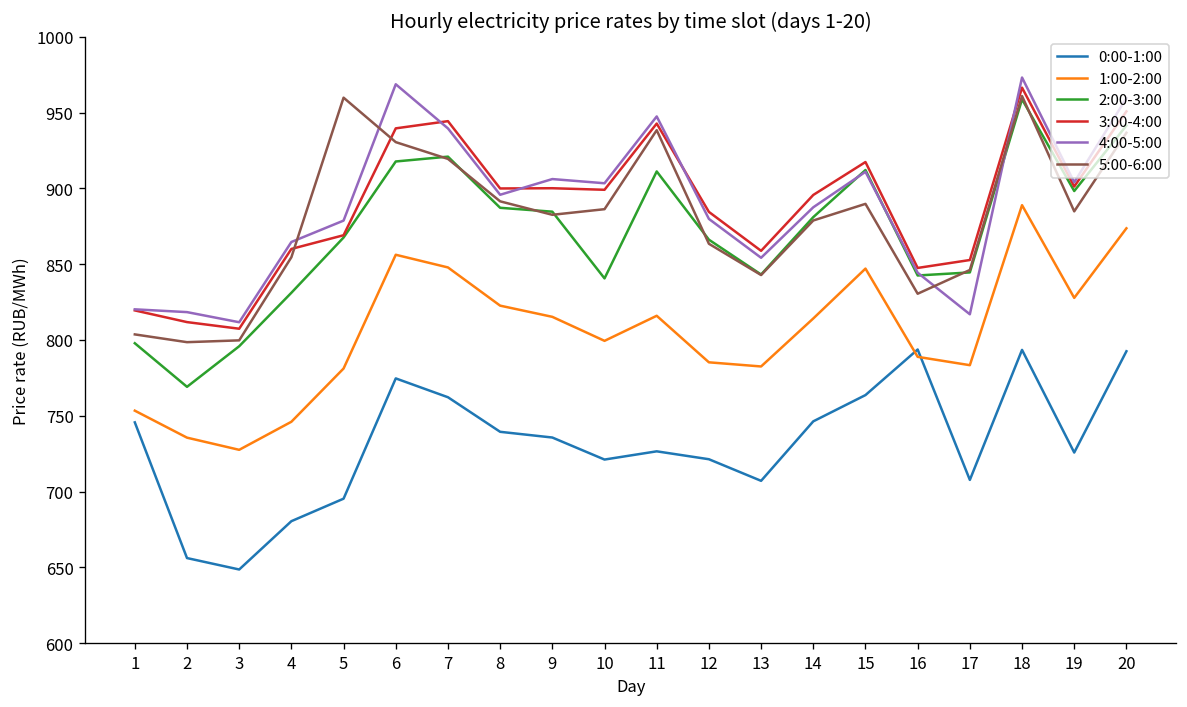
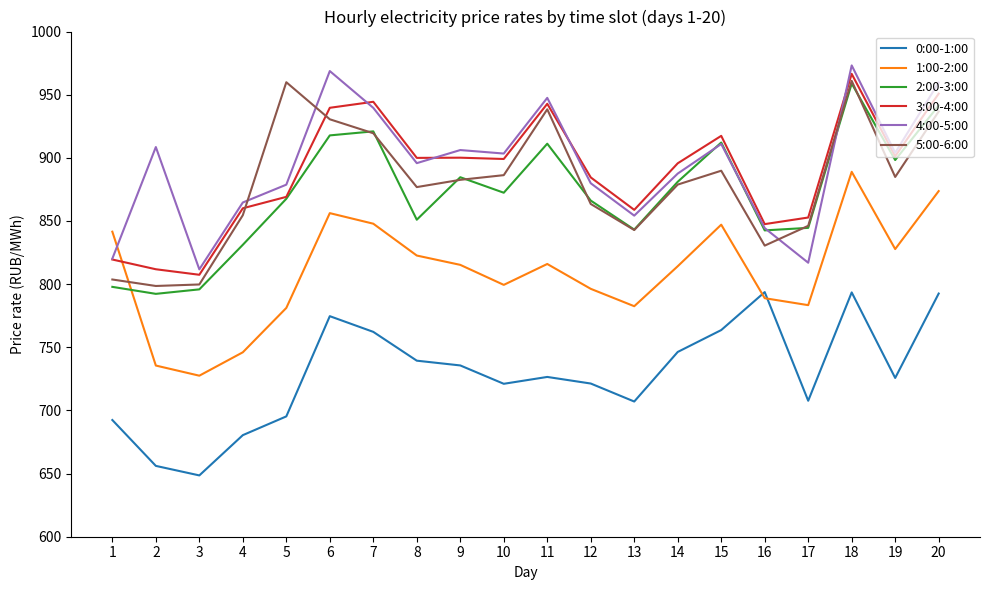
  {
    "0:00-1:00": {
-     "1": 746,
+     "1": 692,
      "2": 656,
      "3": 649,
      "4": 680,
      "5": 695,
      "6": 775,
      "7": 762,
      "8": 739,
      "9": 736,
      "10": 721,
      "11": 727,
      "12": 721,
      "13": 707,
      "14": 746,
      "15": 764,
      "16": 794,
      "17": 708,
      "18": 793,
      "19": 726,
      "20": 793
    },
    "1:00-2:00": {
-     "1": 753,
+     "1": 842,
      "2": 736,
      "3": 728,
      "4": 746,
      "5": 781,
      "6": 856,
      "7": 848,
      "8": 823,
      "9": 815,
      "10": 799,
      "11": 816,
-     "12": 785,
+     "12": 796,
      "13": 783,
      "14": 814,
      "15": 847,
      "16": 789,
      "17": 783,
      "18": 889,
      "19": 828,
      "20": 874
    },
    "2:00-3:00": {
      "1": 798,
-     "2": 769,
+     "2": 792,
      "3": 796,
      "4": 831,
      "6": 918,
-     "8": 887,
+     "8": 851,
      "9": 885,
-     "10": 841,
+     "10": 872,
      "11": 911,
      "12": 866,
      "14": 881,
      "18": 959,
      "19": 898
    },
    "3:00-4:00": {
      "2": 812,
      "3": 807,
      "4": 860,
      "6": 940,
      "7": 944,
      "8": 900,
      "9": 900,
      "10": 899,
      "11": 943,
      "12": 885,
      "13": 859,
      "14": 896,
      "15": 917,
      "16": 848,
      "17": 853,
      "18": 966
    },
    "4:00-5:00": {
-     "2": 818,
+     "2": 909,
      "3": 812,
      "4": 865,
      "5": 879,
      "6": 969,
      "7": 940,
      "8": 896,
      "9": 906,
      "10": 903,
      "11": 947,
      "12": 880,
      "13": 854,
      "14": 888,
      "17": 817,
      "18": 973
    },
    "5:00-6:00": {
      "1": 804,
      "2": 799,
      "3": 800,
      "4": 855,
      "5": 960,
      "6": 931,
-     "8": 891,
+     "8": 877,
      "9": 883,
      "10": 886,
      "11": 938,
      "12": 863,
      "14": 879,
      "15": 890,
      "16": 831,
      "18": 961,
      "19": 885
    }
  }
